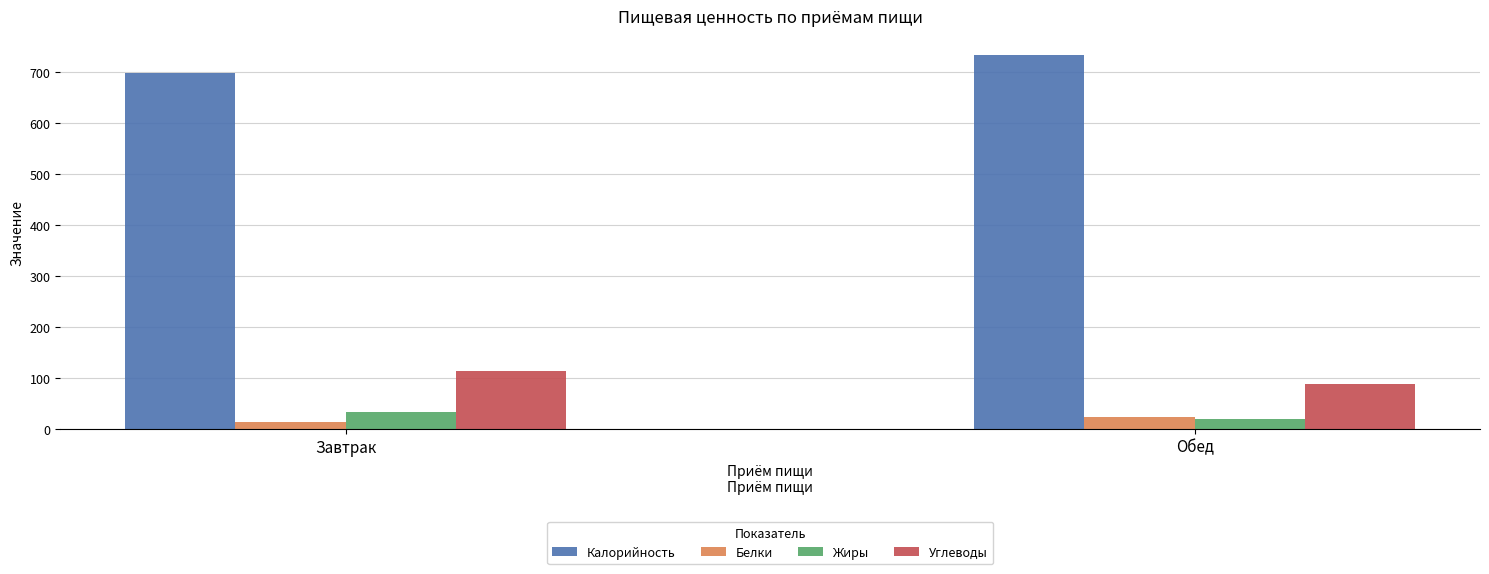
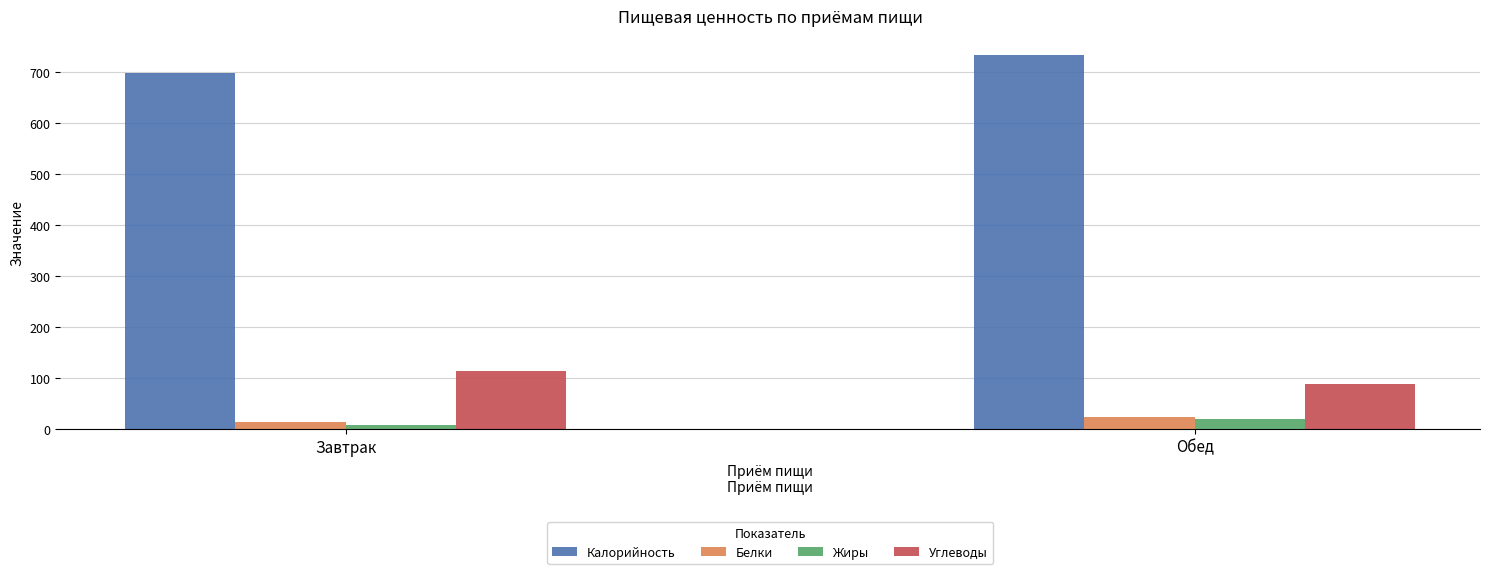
  {
    "Калорийность": {
      "Завтрак": 700,
      "Обед": 730
    },
    "Жиры": {
-     "Завтрак": 30,
+     "Завтрак": 10,
      "Обед": 20
    }
  }
